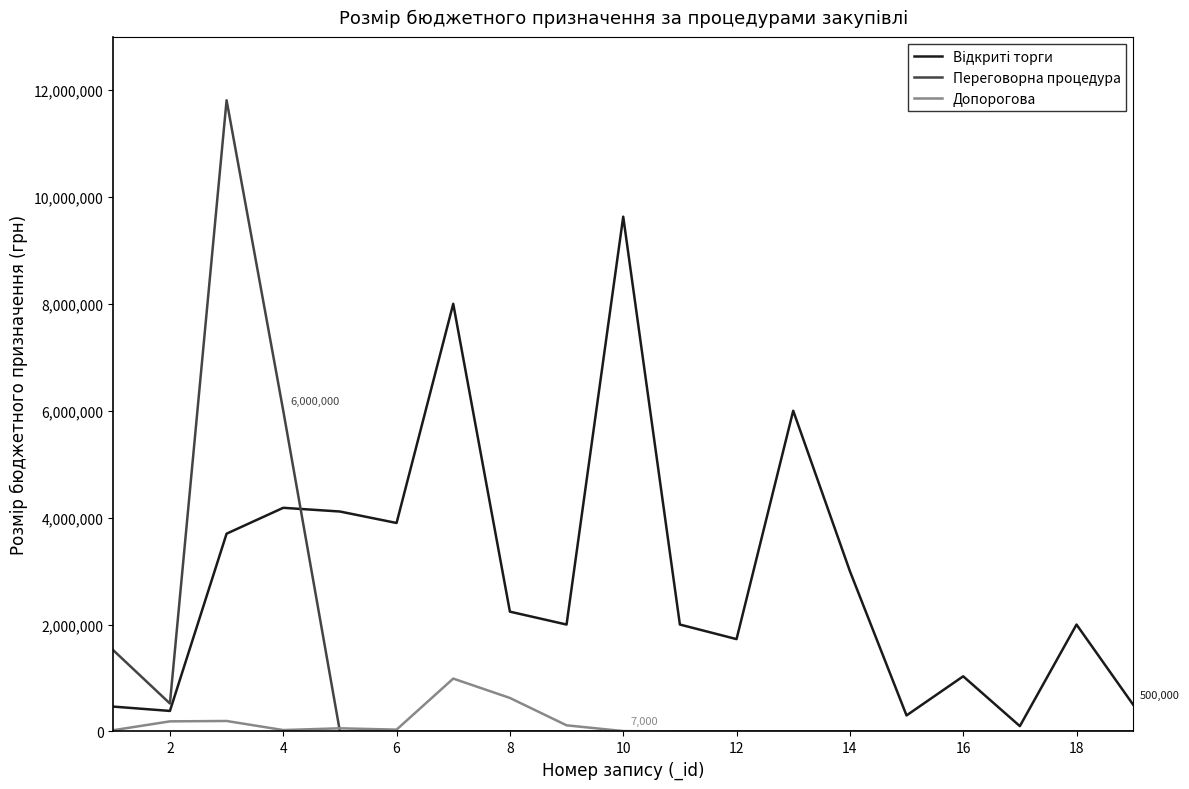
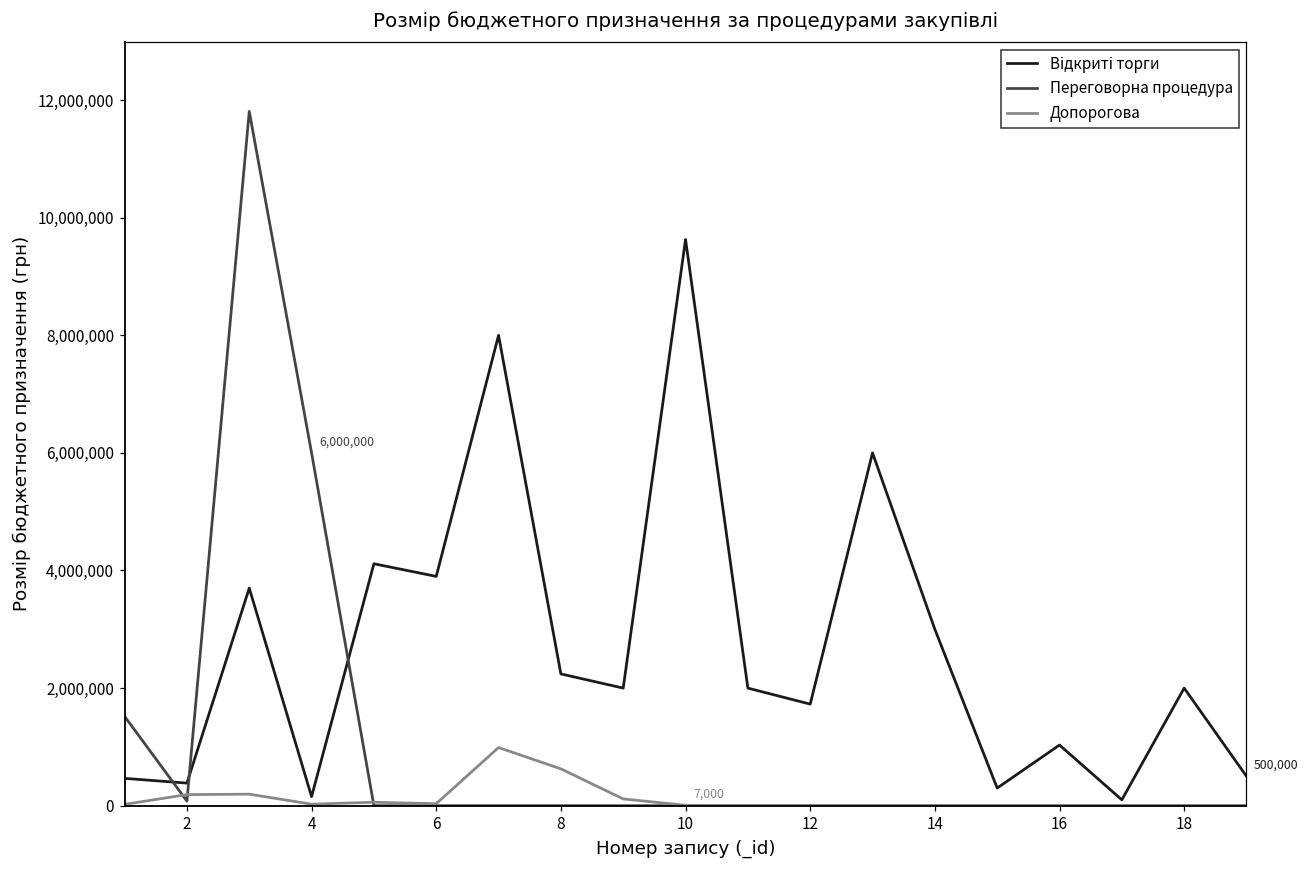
  {
    "Відкриті торги": {
      "2": "400,000",
-     "4": "4,200,000",
+     "4": "200,000",
      "6": "3,900,000",
      "8": "2,200,000",
      "10": "9,600,000",
      "12": "1,700,000",
      "14": "3,000,000",
      "16": "1,000,000",
      "18": "2,000,000"
    },
    "Переговорна процедура": {
-     "2": "500,000",
+     "2": "100,000",
      "8": "0"
    },
    "Допорогова": {
      "2": "200,000",
      "4": "0",
      "8": "600,000"
    }
  }
